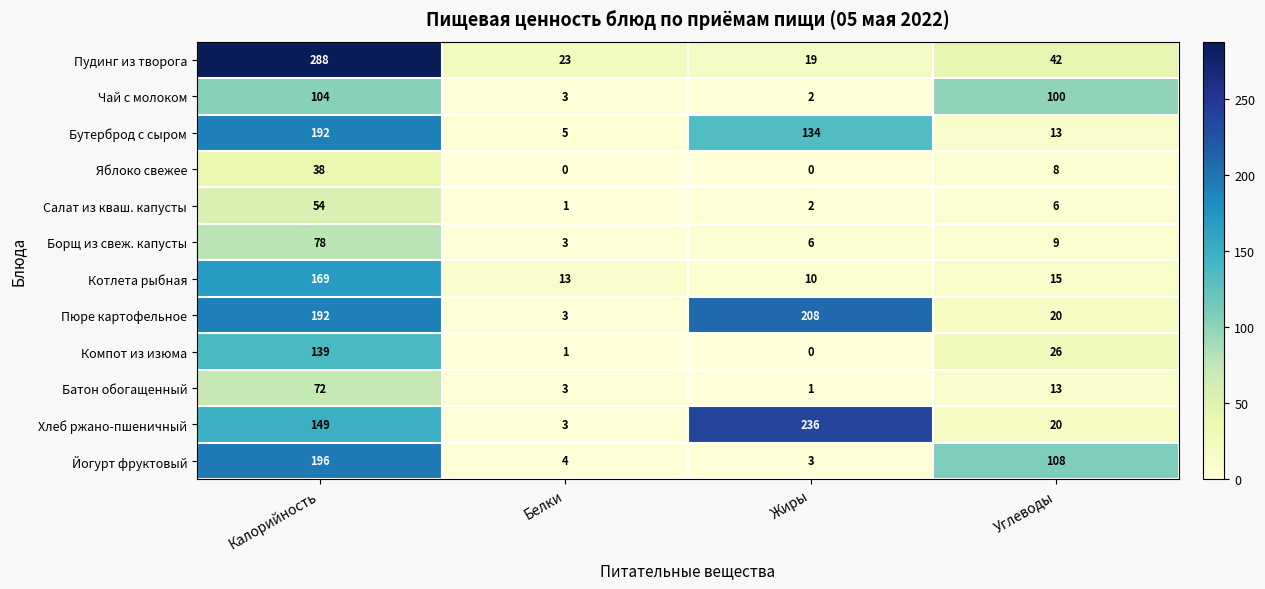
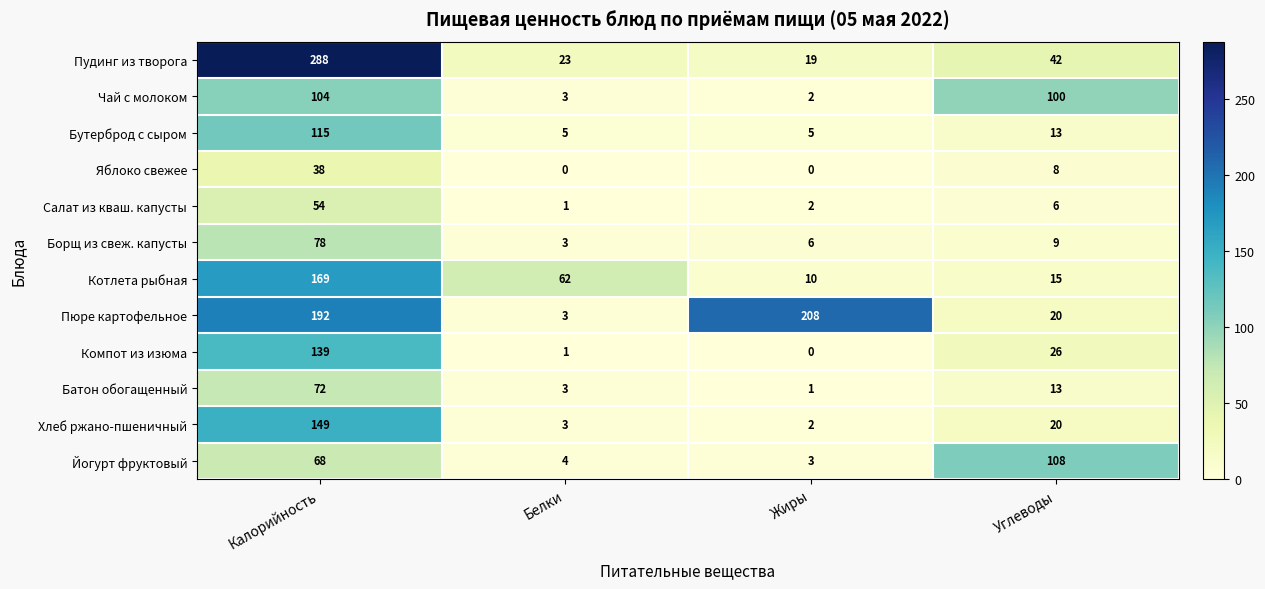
  {
    "Пудинг из творога": {
      "Калорийность": 288,
      "Белки": 23,
      "Жиры": 19,
      "Углеводы": 42
    },
    "Чай с молоком": {
      "Калорийность": 104,
      "Белки": 3,
      "Жиры": 2,
      "Углеводы": 100
    },
    "Бутерброд с сыром": {
-     "Калорийность": 192,
+     "Калорийность": 115,
      "Белки": 5,
-     "Жиры": 134,
+     "Жиры": 5,
      "Углеводы": 13
    },
    "Яблоко свежее": {
      "Калорийность": 38,
      "Белки": 0,
      "Жиры": 0,
      "Углеводы": 8
    },
    "Салат из кваш. капусты": {
      "Калорийность": 54,
      "Белки": 1,
      "Жиры": 2,
      "Углеводы": 6
    },
    "Борщ из свеж. капусты": {
      "Калорийность": 78,
      "Белки": 3,
      "Жиры": 6,
      "Углеводы": 9
    },
    "Котлета рыбная": {
      "Калорийность": 169,
-     "Белки": 13,
+     "Белки": 62,
      "Жиры": 10,
      "Углеводы": 15
    },
    "Пюре картофельное": {
      "Калорийность": 192,
      "Белки": 3,
      "Жиры": 208,
      "Углеводы": 20
    },
    "Компот из изюма": {
      "Калорийность": 139,
      "Белки": 1,
      "Жиры": 0,
      "Углеводы": 26
    },
    "Батон обогащенный": {
      "Калорийность": 72,
      "Белки": 3,
      "Жиры": 1,
      "Углеводы": 13
    },
    "Хлеб ржано-пшеничный": {
      "Калорийность": 149,
      "Белки": 3,
-     "Жиры": 236,
+     "Жиры": 2,
      "Углеводы": 20
    },
    "Йогурт фруктовый": {
-     "Калорийность": 196,
+     "Калорийность": 68,
      "Белки": 4,
      "Жиры": 3,
      "Углеводы": 108
    }
  }
